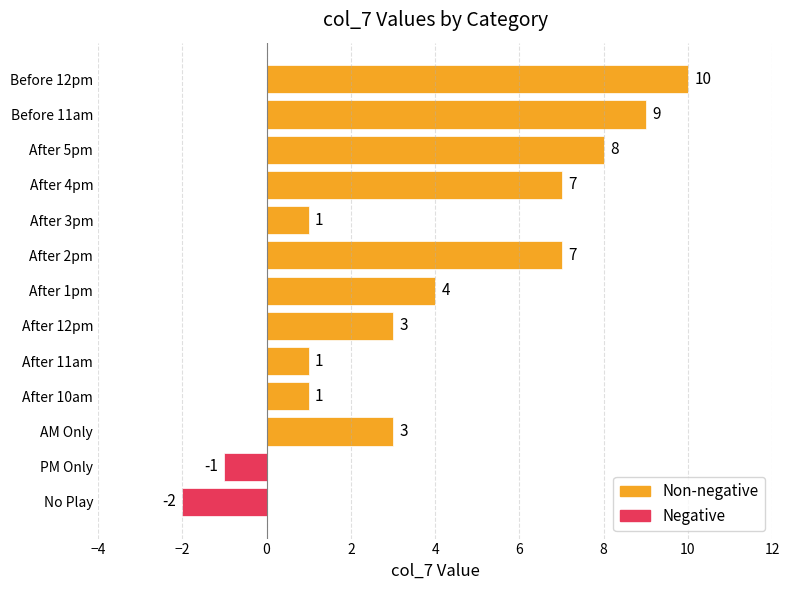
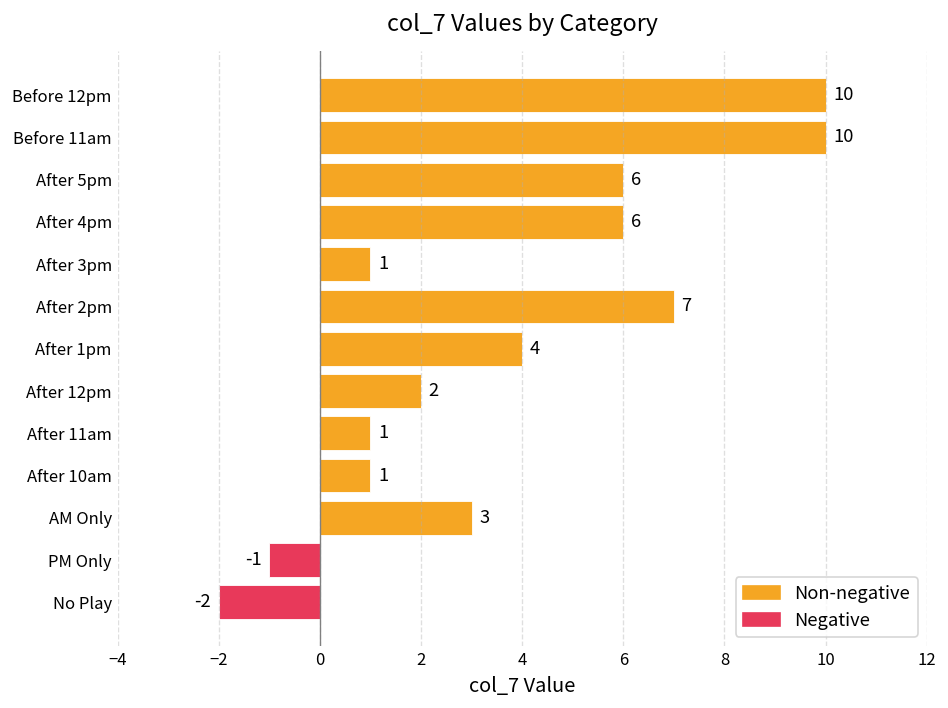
  {
    "Before 12pm": 10,
-   "Before 11am": 9,
-   "After 5pm": 8,
-   "After 4pm": 7,
+   "Before 11am": 10,
+   "After 5pm": 6,
+   "After 4pm": 6,
    "After 3pm": 1,
    "After 2pm": 7,
    "After 1pm": 4,
-   "After 12pm": 3,
+   "After 12pm": 2,
    "After 11am": 1,
    "After 10am": 1,
    "AM Only": 3,
    "PM Only": -1,
    "No Play": -2
  }
